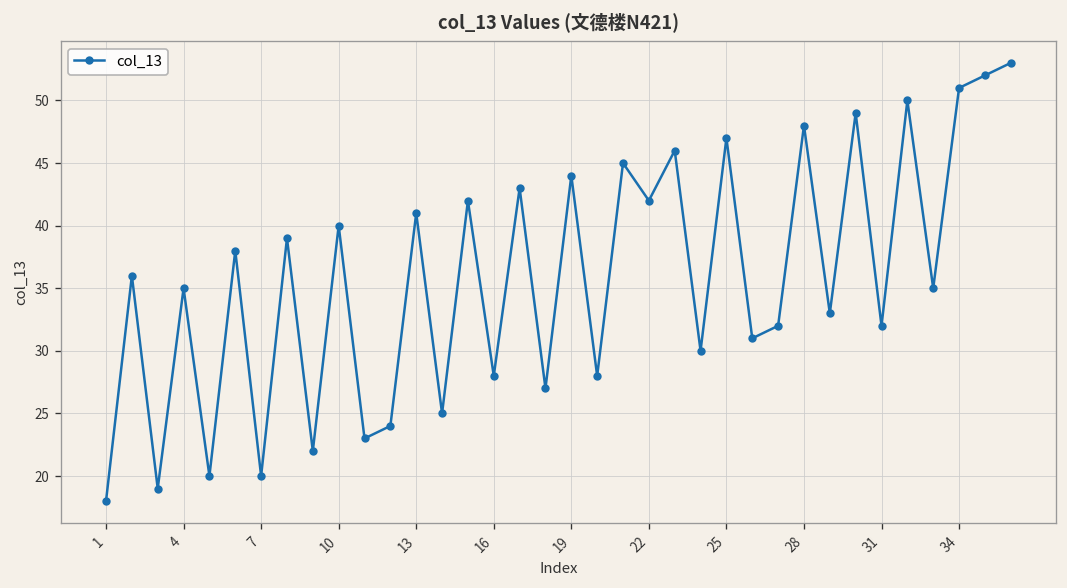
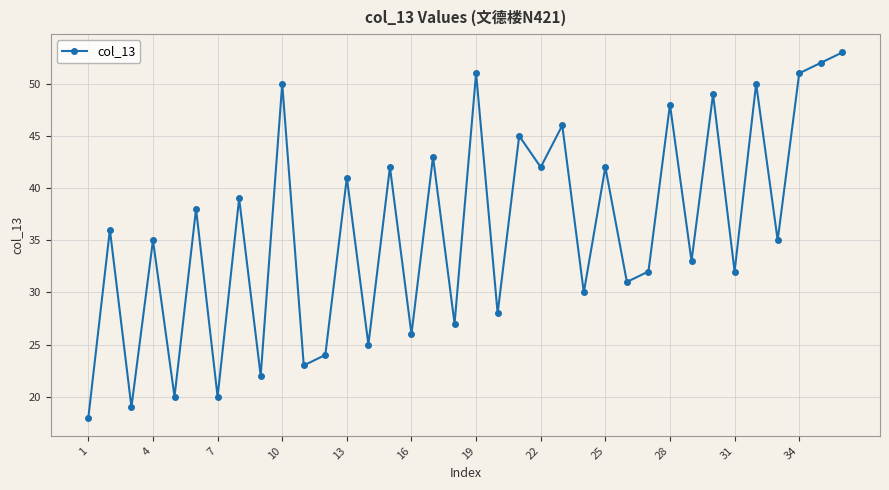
  {
    "1": 18,
    "4": 35,
    "7": 20,
-   "10": 40,
+   "10": 50,
    "13": 41,
-   "16": 28,
-   "19": 44,
+   "16": 26,
+   "19": 51,
    "22": 42,
-   "25": 47,
+   "25": 42,
    "28": 48,
    "31": 32,
    "34": 51
  }
